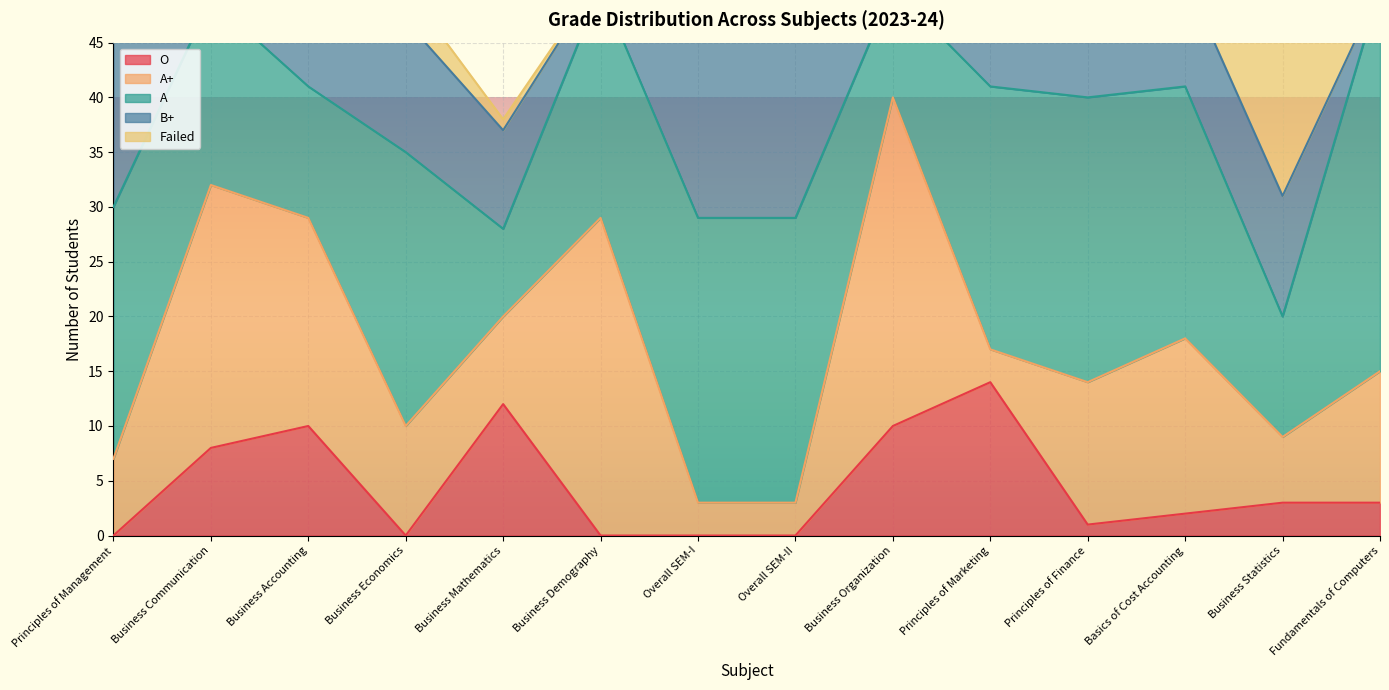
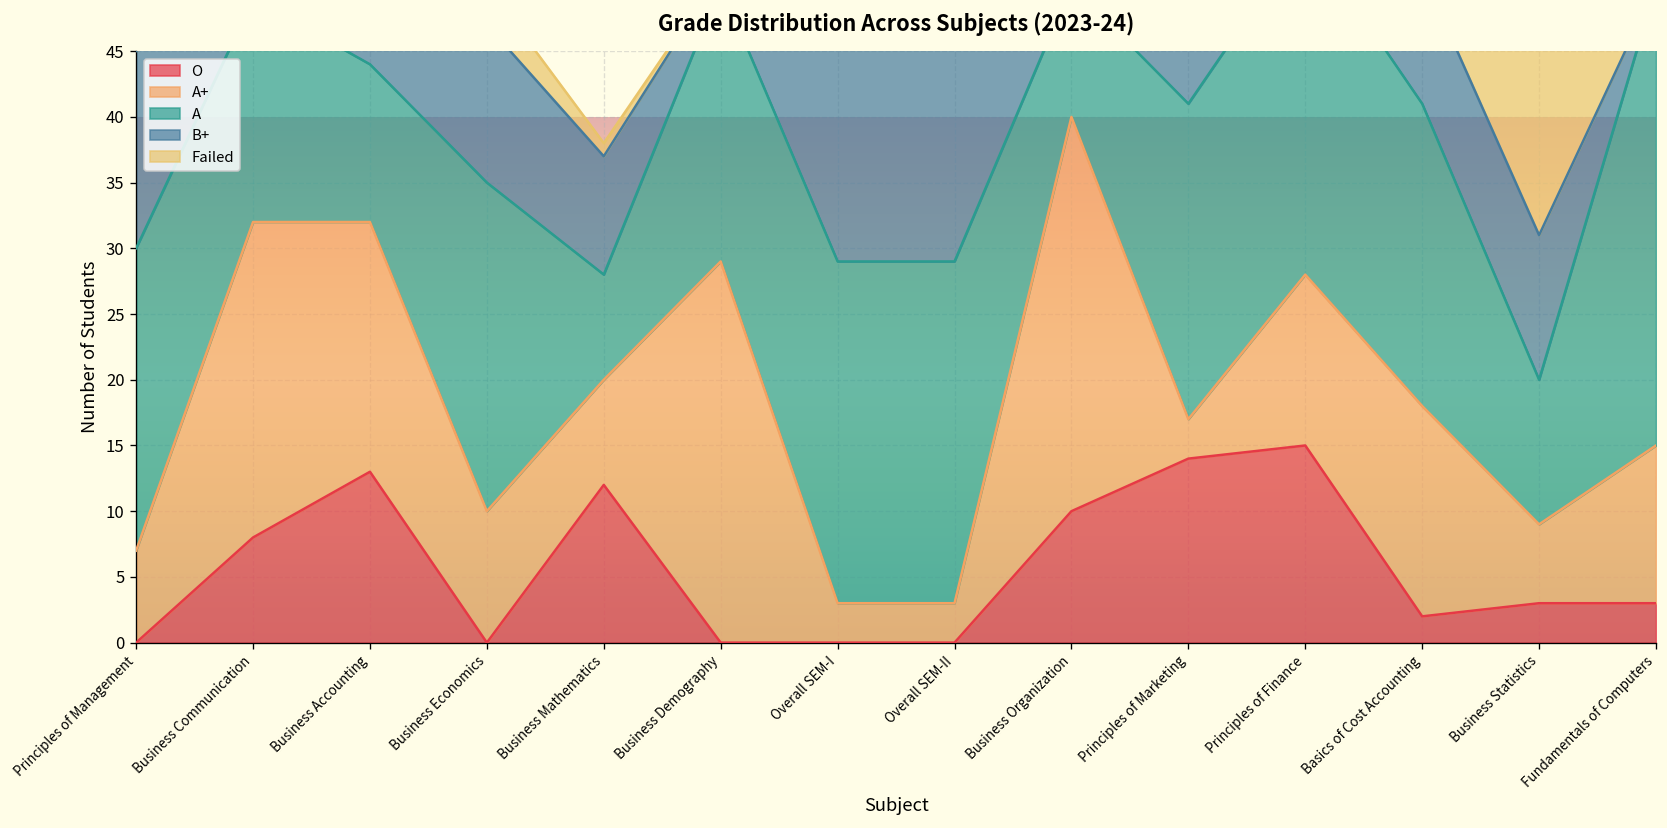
  {
    "O": {
      "Principles of Management": 0,
      "Business Communication": 8,
-     "Business Accounting": 10,
+     "Business Accounting": 13,
      "Business Economics": 0,
      "Business Mathematics": 12,
      "Business Demography": 0,
      "Overall SEM-I": 0,
      "Overall SEM-II": 0,
      "Business Organization": 10,
      "Principles of Marketing": 14,
-     "Principles of Finance": 1,
+     "Principles of Finance": 15,
      "Basics of Cost Accounting": 2,
      "Business Statistics": 3,
      "Fundamentals of Computers": 3
    }
  }
